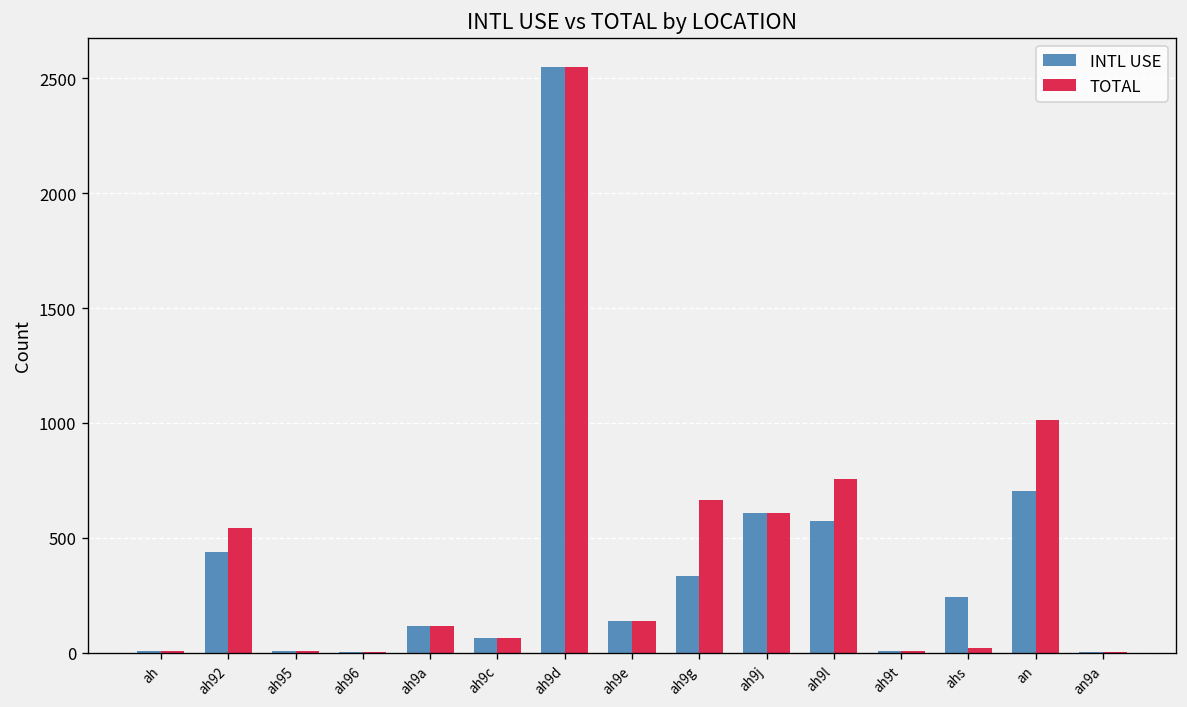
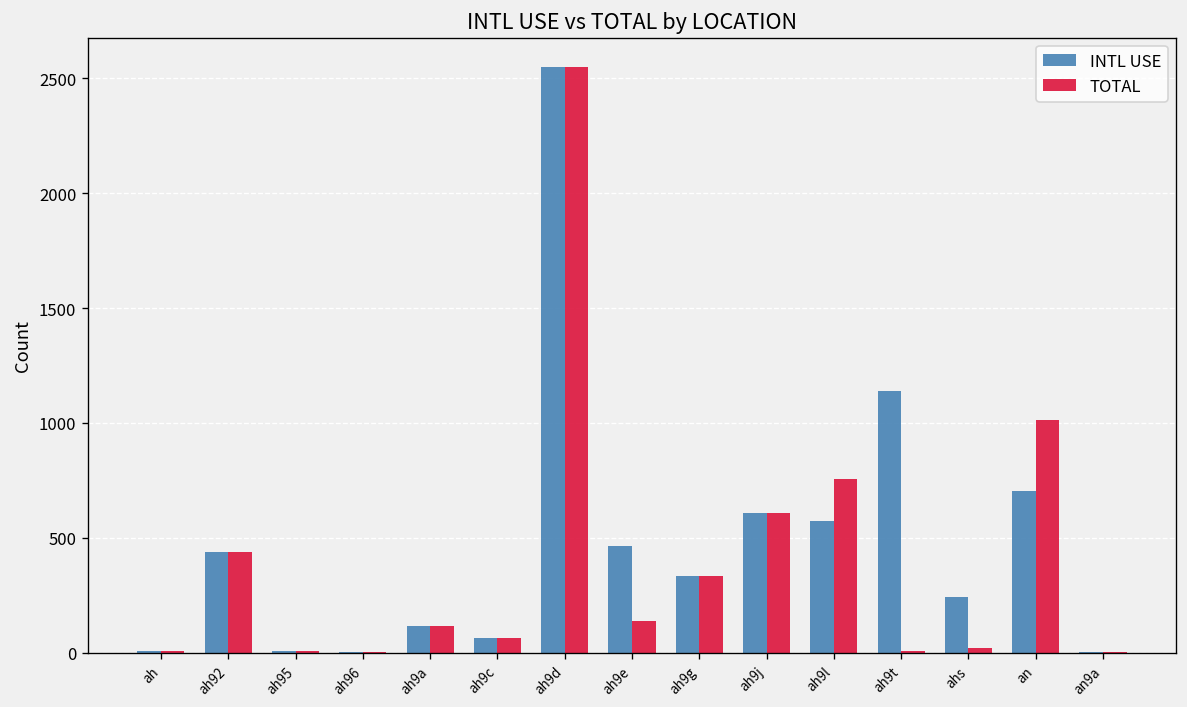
  {
    "INTL USE": {
      "ah92": 440,
      "ah9a": 120,
      "ah9c": 60,
      "ah9d": 2550,
-     "ah9e": 140,
+     "ah9e": 470,
      "ah9g": 330,
      "ah9j": 610,
      "ah9l": 570,
-     "ah9t": 10,
+     "ah9t": 1140,
      "ahs": 240,
      "an": 700
    },
    "TOTAL": {
-     "ah92": 540,
+     "ah92": 440,
      "ah9a": 120,
      "ah9c": 60,
      "ah9d": 2550,
      "ah9e": 140,
-     "ah9g": 660,
+     "ah9g": 330,
      "ah9j": 610,
      "ah9l": 760,
      "ahs": 20,
      "an": 1010
    }
  }
